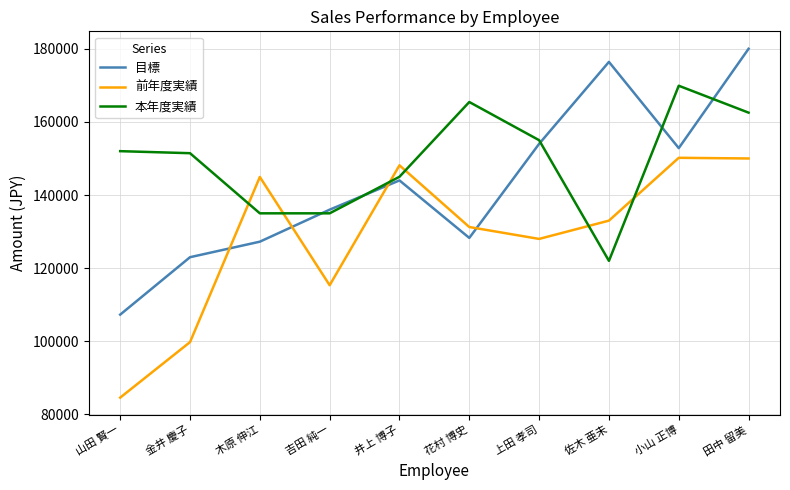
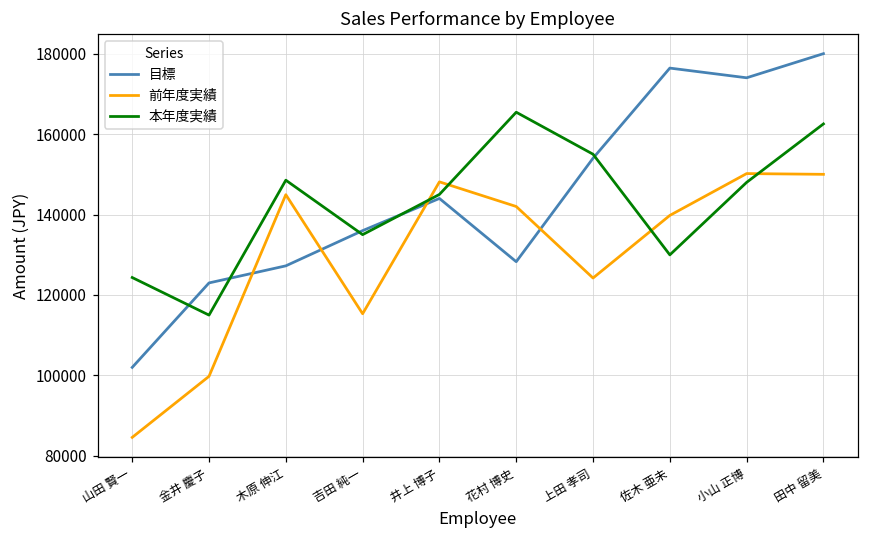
  {
    "目標": {
-     "山田 賢一": 107000,
+     "山田 賢一": 102000,
      "金井 慶子": 123000,
      "木原 伸江": 127000,
      "吉田 純一": 136000,
      "井上 博子": 144000,
      "花村 博史": 128000,
      "上田 孝司": 154000,
      "佐木 亜未": 176000,
-     "小山 正博": 153000,
+     "小山 正博": 174000,
      "田中 留美": 180000
    },
    "前年度実績": {
      "山田 賢一": 85000,
      "金井 慶子": 100000,
      "木原 伸江": 145000,
      "吉田 純一": 115000,
      "井上 博子": 148000,
-     "花村 博史": 131000,
-     "上田 孝司": 128000,
-     "佐木 亜未": 133000,
+     "花村 博史": 142000,
+     "上田 孝司": 124000,
+     "佐木 亜未": 140000,
      "小山 正博": 150000,
      "田中 留美": 150000
    },
    "本年度実績": {
-     "山田 賢一": 152000,
-     "金井 慶子": 151000,
-     "木原 伸江": 135000,
+     "山田 賢一": 124000,
+     "金井 慶子": 115000,
+     "木原 伸江": 149000,
      "吉田 純一": 135000,
      "井上 博子": 145000,
      "花村 博史": 165000,
      "上田 孝司": 155000,
-     "佐木 亜未": 122000,
-     "小山 正博": 170000,
+     "佐木 亜未": 130000,
+     "小山 正博": 148000,
      "田中 留美": 163000
    }
  }
